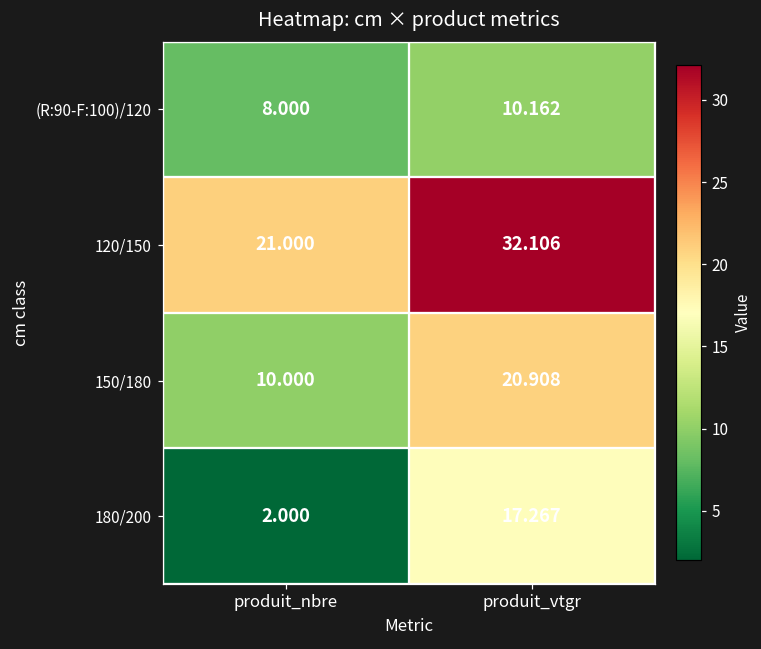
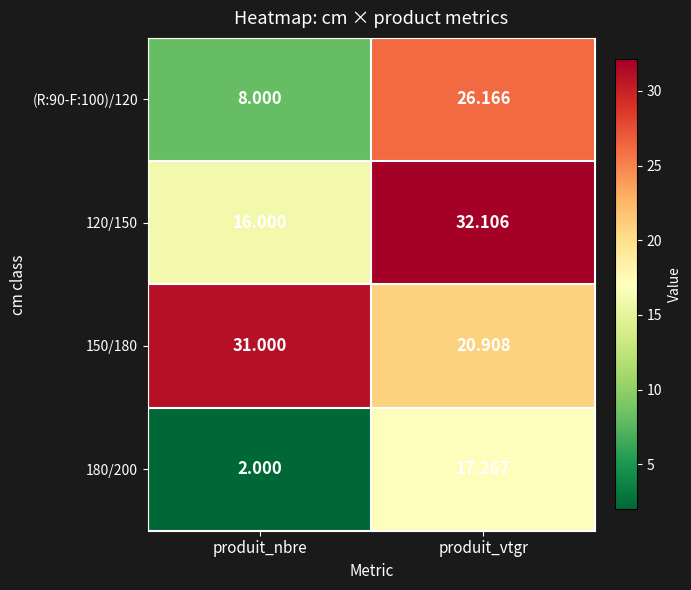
  {
    "(R:90-F:100)/120": {
      "produit_nbre": 8.000,
-     "produit_vtgr": 10.162
+     "produit_vtgr": 26.166
    },
    "120/150": {
-     "produit_nbre": 21.000,
+     "produit_nbre": 16.000,
      "produit_vtgr": 32.106
    },
    "150/180": {
-     "produit_nbre": 10.000,
+     "produit_nbre": 31.000,
      "produit_vtgr": 20.908
    },
    "180/200": {
      "produit_nbre": 2.000,
      "produit_vtgr": 17.267
    }
  }
